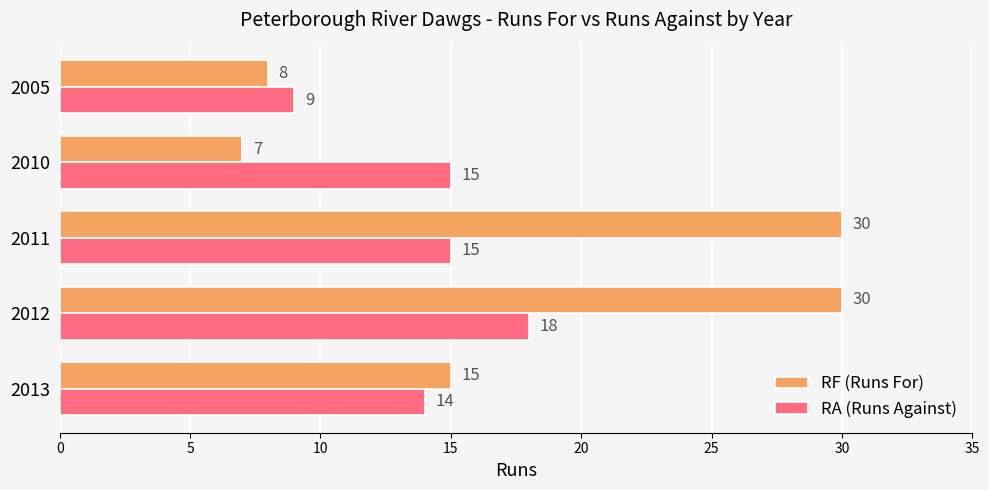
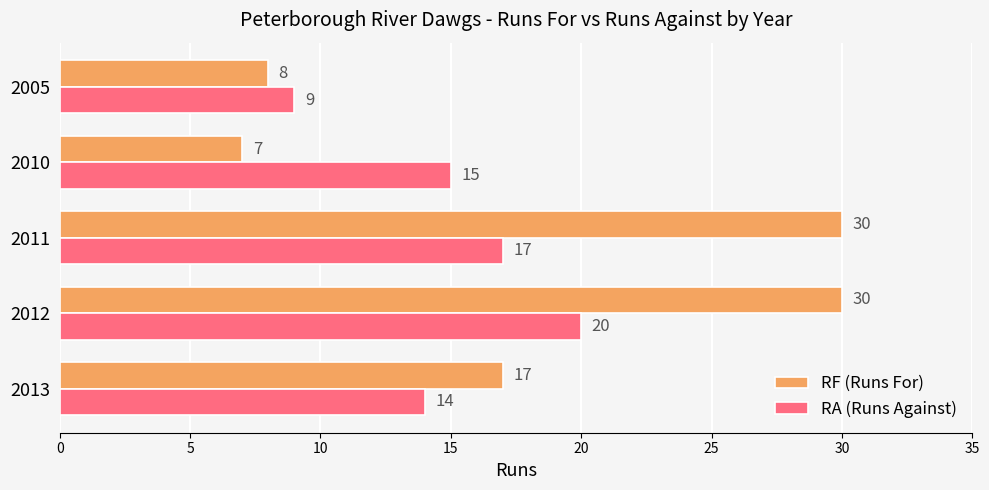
  {
    "RF (Runs For)": {
      "2005": 8,
      "2010": 7,
      "2011": 30,
      "2012": 30,
-     "2013": 15
+     "2013": 17
    },
    "RA (Runs Against)": {
      "2005": 9,
      "2010": 15,
-     "2011": 15,
-     "2012": 18,
+     "2011": 17,
+     "2012": 20,
      "2013": 14
    }
  }
